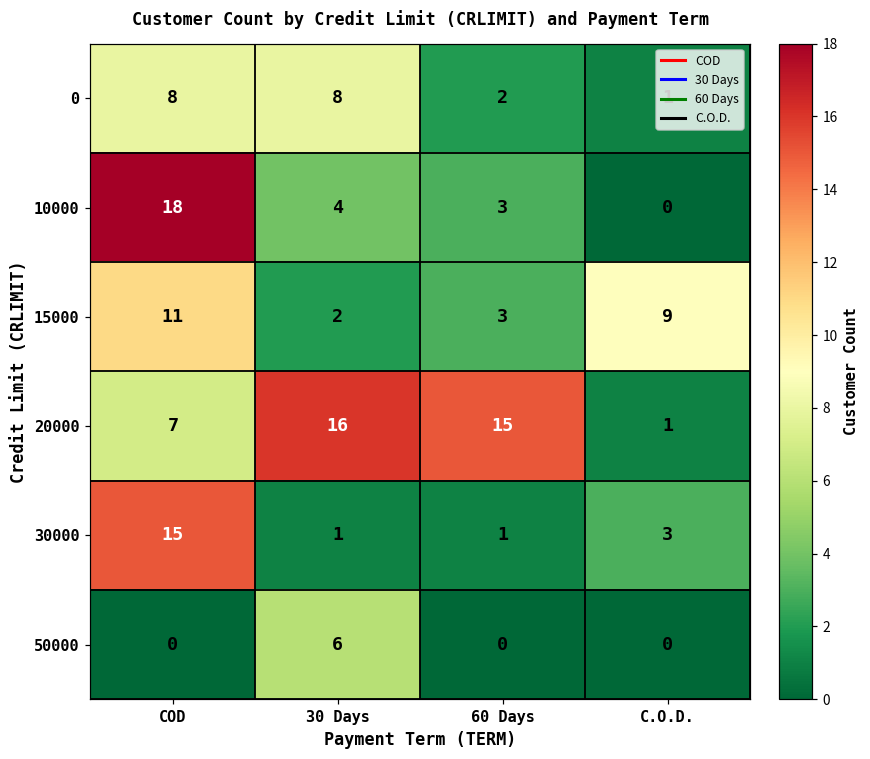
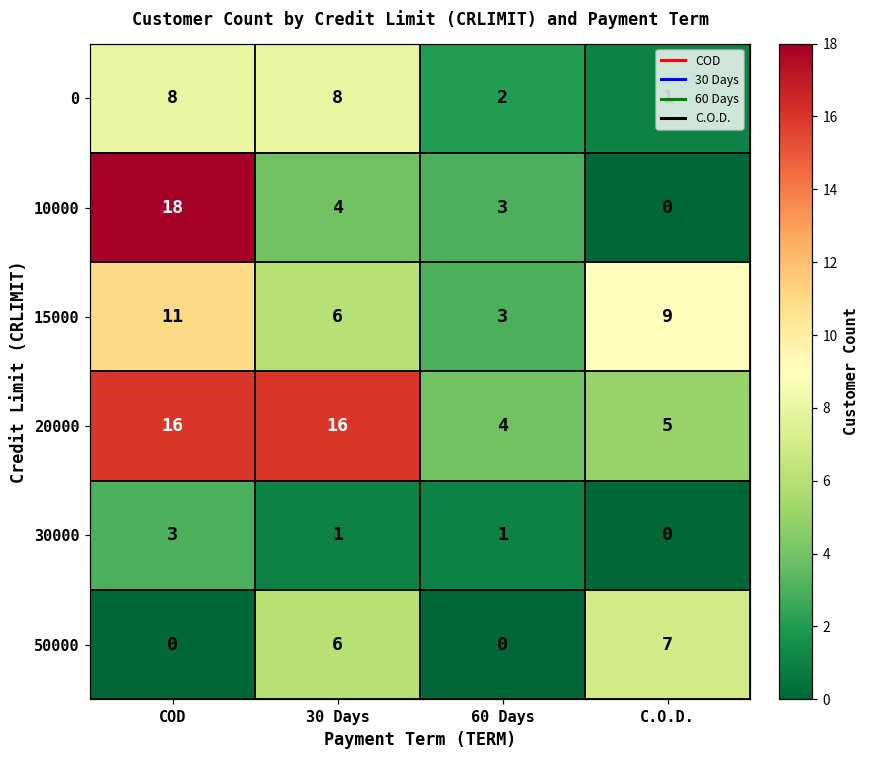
  {
    "0": {
      "COD": 8,
      "30 Days": 8,
      "60 Days": 2
    },
    "10000": {
      "COD": 18,
      "30 Days": 4,
      "60 Days": 3,
      "C.O.D.": 0
    },
    "15000": {
      "COD": 11,
-     "30 Days": 2,
+     "30 Days": 6,
      "60 Days": 3,
      "C.O.D.": 9
    },
    "20000": {
-     "COD": 7,
+     "COD": 16,
      "30 Days": 16,
-     "60 Days": 15,
-     "C.O.D.": 1
+     "60 Days": 4,
+     "C.O.D.": 5
    },
    "30000": {
-     "COD": 15,
+     "COD": 3,
      "30 Days": 1,
      "60 Days": 1,
-     "C.O.D.": 3
+     "C.O.D.": 0
    },
    "50000": {
      "COD": 0,
      "30 Days": 6,
      "60 Days": 0,
-     "C.O.D.": 0
+     "C.O.D.": 7
    }
  }
